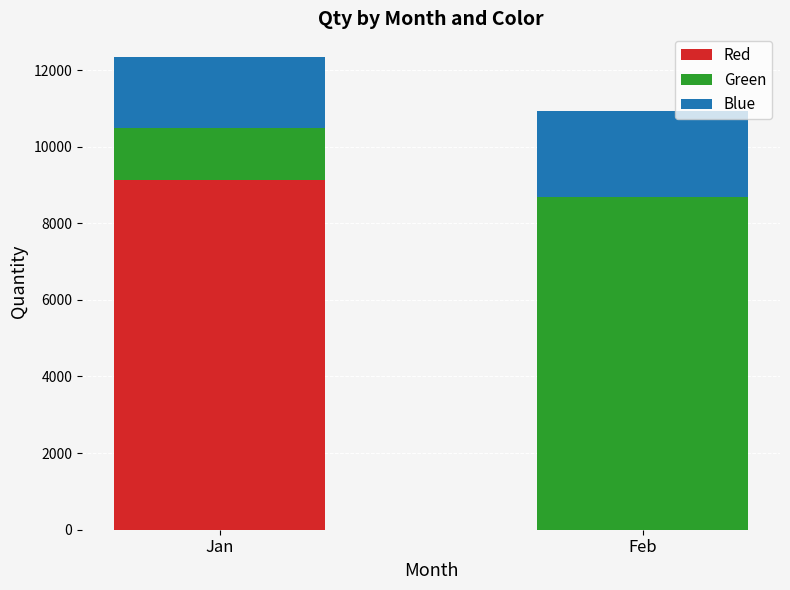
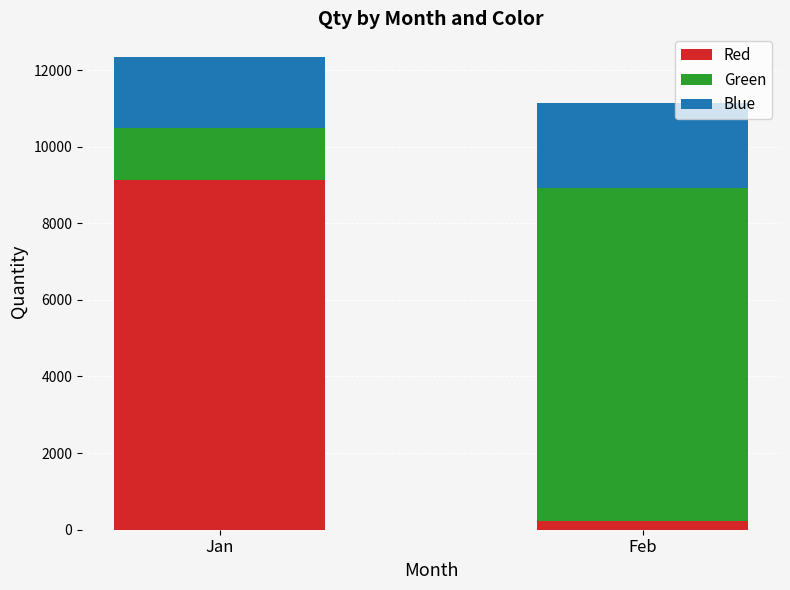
  {
    "Red": {
      "Jan": 9100,
-     "Feb": 0
+     "Feb": 200
    },
    "Green": {
      "Jan": 1300,
      "Feb": 8700
    },
    "Blue": {
      "Jan": 1900,
      "Feb": 2200
    }
  }
